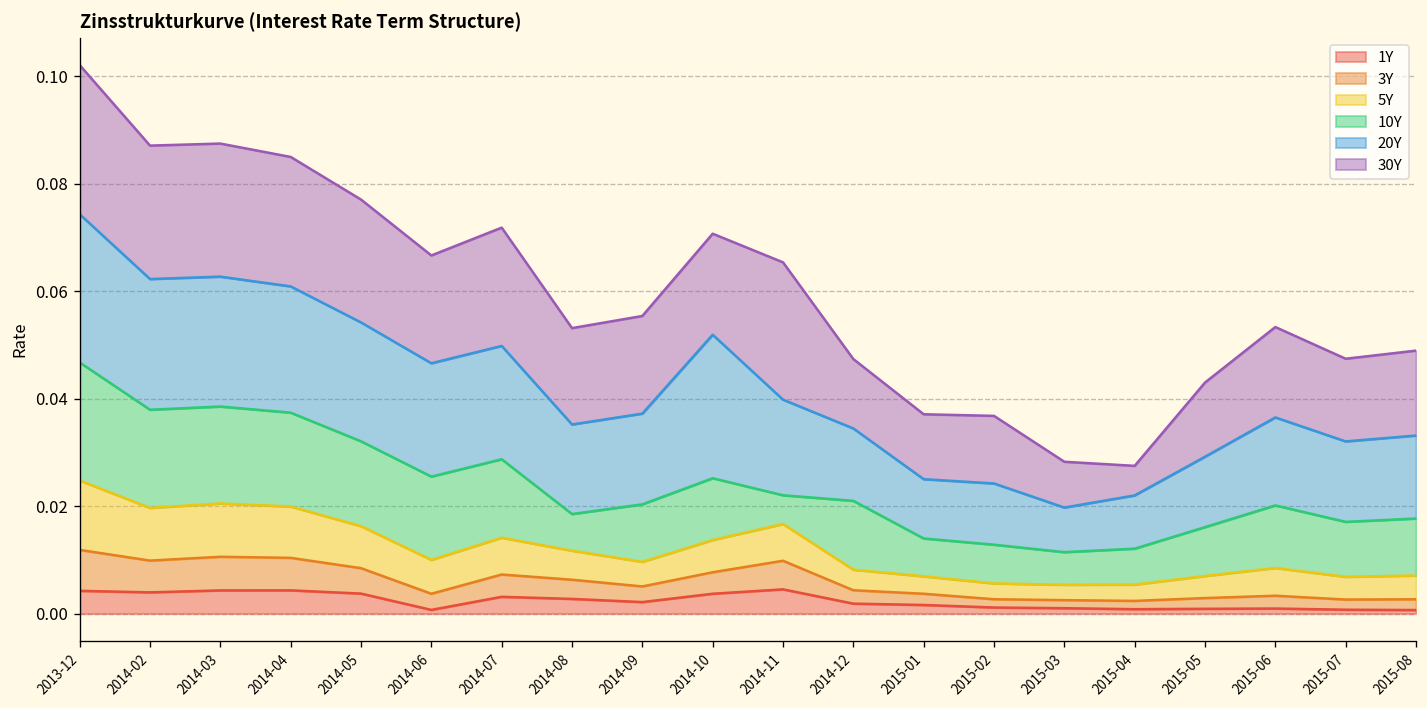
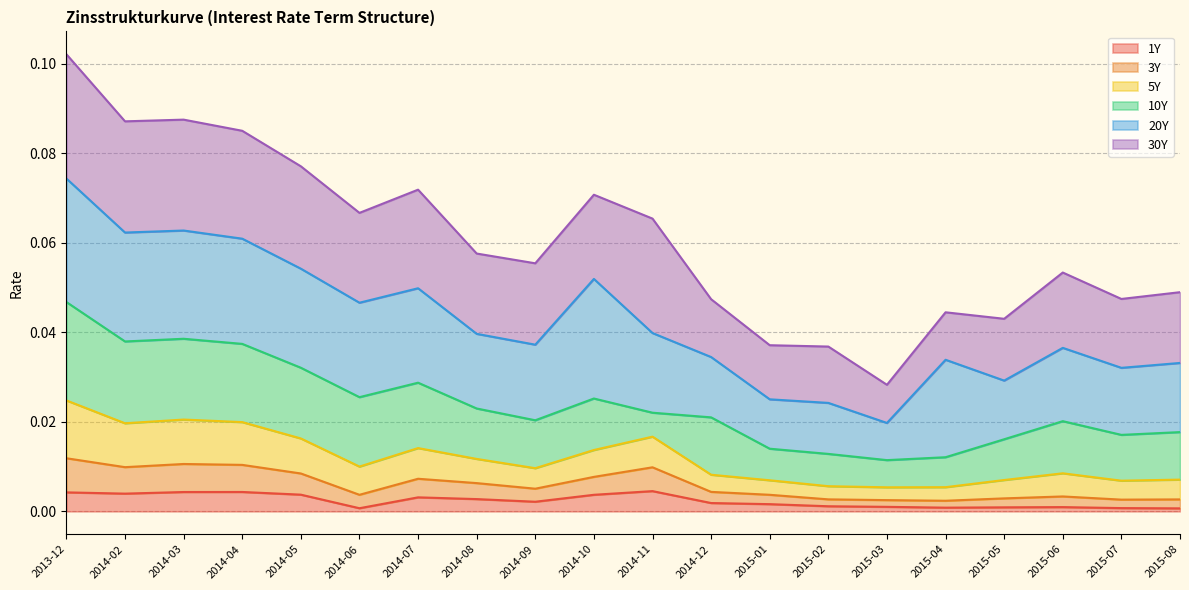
  {
    "10Y": {
      "2013-12": 0.022,
      "2014-02": 0.018,
      "2014-03": 0.018,
      "2014-04": 0.017,
      "2014-05": 0.016,
      "2014-06": 0.016,
      "2014-07": 0.015,
-     "2014-08": 0.007,
+     "2014-08": 0.011,
      "2014-09": 0.011,
      "2014-10": 0.012,
      "2014-11": 0.005,
      "2014-12": 0.013,
      "2015-01": 0.007,
      "2015-02": 0.007,
      "2015-03": 0.006,
      "2015-04": 0.007,
      "2015-05": 0.009,
      "2015-06": 0.012,
      "2015-07": 0.010,
      "2015-08": 0.011
    },
    "20Y": {
      "2013-12": 0.028,
      "2014-02": 0.024,
      "2014-03": 0.024,
      "2014-04": 0.023,
      "2014-05": 0.022,
      "2014-06": 0.021,
      "2014-07": 0.021,
      "2014-08": 0.017,
      "2014-09": 0.017,
      "2014-10": 0.027,
      "2014-11": 0.018,
      "2014-12": 0.013,
      "2015-01": 0.011,
      "2015-02": 0.011,
      "2015-03": 0.008,
-     "2015-04": 0.010,
+     "2015-04": 0.022,
      "2015-05": 0.013,
      "2015-06": 0.016,
      "2015-07": 0.015,
      "2015-08": 0.015
    },
    "30Y": {
      "2013-12": 0.028,
      "2014-02": 0.025,
      "2014-03": 0.025,
      "2014-04": 0.024,
      "2014-05": 0.023,
      "2014-06": 0.020,
      "2014-07": 0.022,
      "2014-08": 0.018,
      "2014-09": 0.018,
      "2014-10": 0.019,
      "2014-11": 0.026,
      "2014-12": 0.013,
      "2015-01": 0.012,
      "2015-02": 0.013,
      "2015-03": 0.009,
-     "2015-04": 0.005,
+     "2015-04": 0.011,
      "2015-05": 0.014,
      "2015-06": 0.017,
      "2015-07": 0.015,
      "2015-08": 0.016
    }
  }
